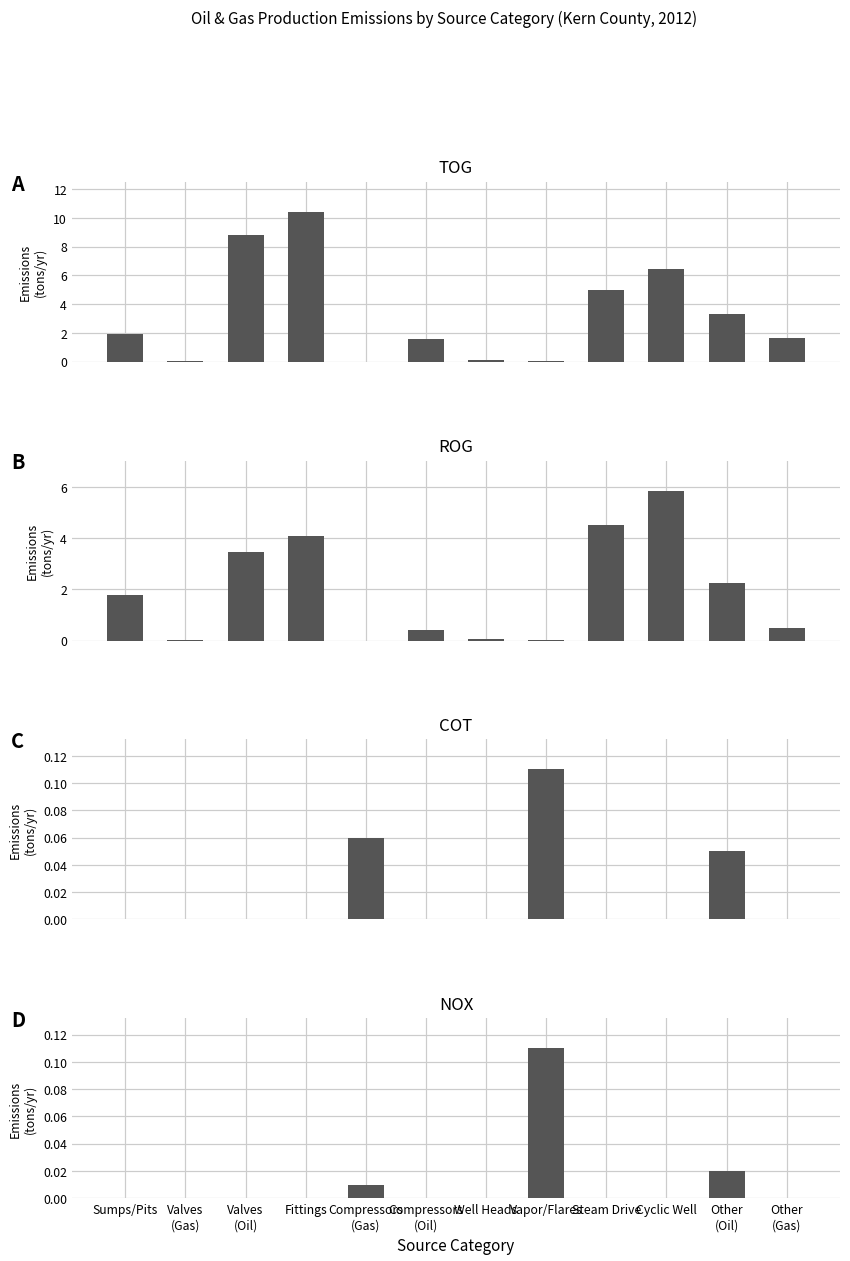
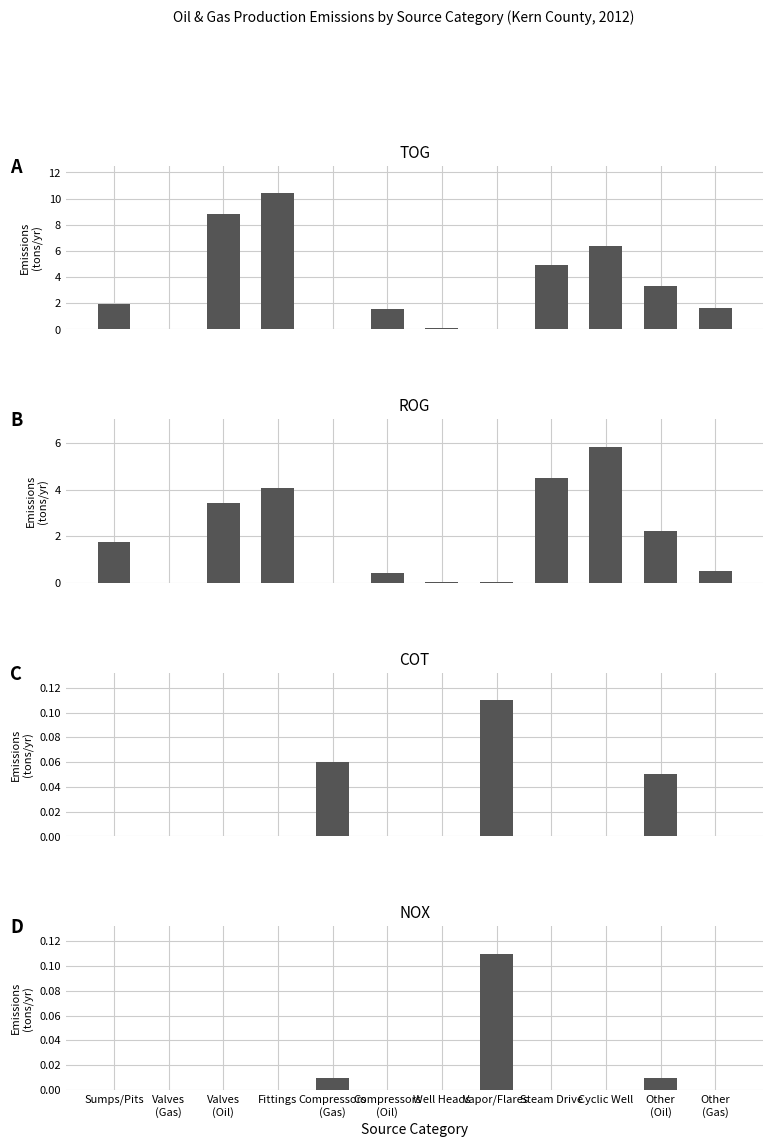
  {
    "NOX": {
      "Sumps/Pits": 0.00,
      "Valves (Gas)": 0.00,
      "Valves (Oil)": 0.00,
      "Fittings": 0.00,
      "Well Heads": 0.00,
      "Vapor/Flares": 0.11,
      "Cyclic Well": 0.00,
-     "Other (Oil)": 0.02,
+     "Other (Oil)": 0.01,
      "Other (Gas)": 0.00
    }
  }
